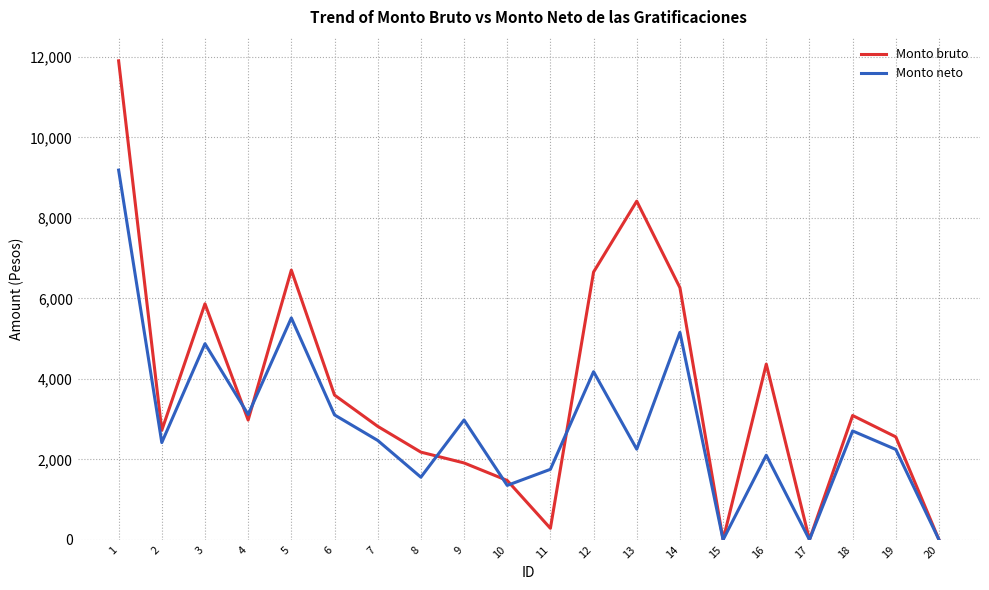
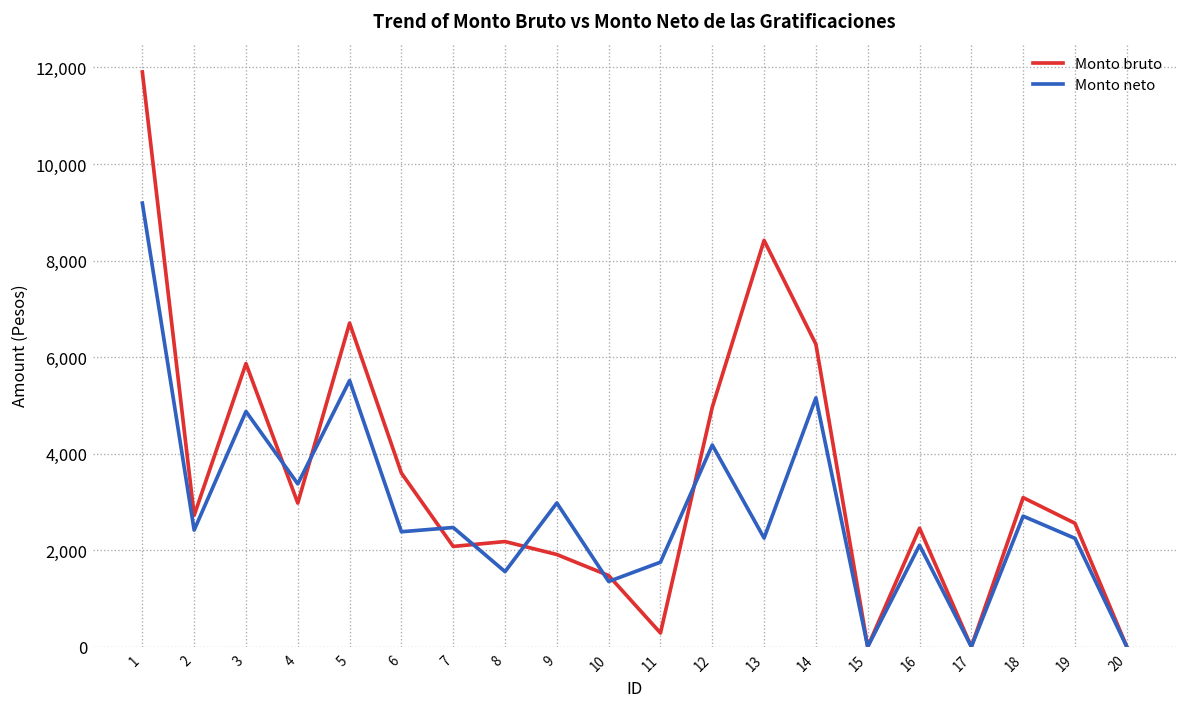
  {
    "Monto bruto": {
      "1": "11,900",
      "2": "2,700",
      "3": "5,900",
      "4": "3,000",
      "5": "6,700",
      "6": "3,600",
-     "7": "2,800",
+     "7": "2,100",
      "8": "2,200",
      "9": "1,900",
      "10": "1,500",
      "11": "300",
-     "12": "6,700",
+     "12": "5,000",
      "13": "8,400",
      "14": "6,300",
-     "16": "4,400",
+     "16": "2,500",
      "18": "3,100",
      "19": "2,600"
    },
    "Monto neto": {
      "1": "9,200",
      "2": "2,400",
      "3": "4,900",
-     "4": "3,100",
+     "4": "3,400",
      "5": "5,500",
-     "6": "3,100",
+     "6": "2,400",
      "7": "2,500",
      "8": "1,600",
      "9": "3,000",
      "10": "1,400",
      "11": "1,800",
      "12": "4,200",
      "13": "2,300",
      "14": "5,200",
      "16": "2,100",
      "18": "2,700",
      "19": "2,200"
    }
  }
